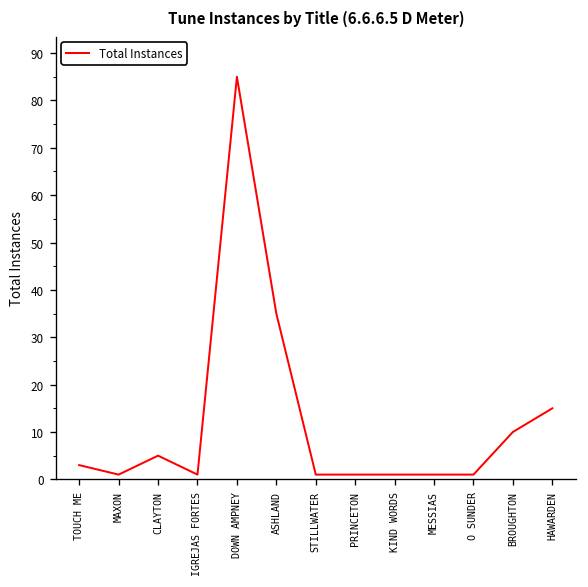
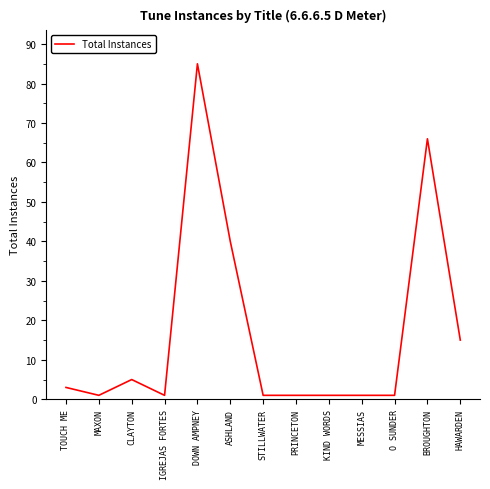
  {
    "TOUCH ME": 3,
    "MAXON": 1,
    "CLAYTON": 5,
    "IGREJAS FORTES": 1,
    "DOWN AMPNEY": 85,
-   "ASHLAND": 35,
+   "ASHLAND": 40,
    "STILLWATER": 1,
    "PRINCETON": 1,
    "KIND WORDS": 1,
    "MESSIAS": 1,
    "O SUNDER": 1,
-   "BROUGHTON": 10,
+   "BROUGHTON": 66,
    "HAWARDEN": 15
  }
